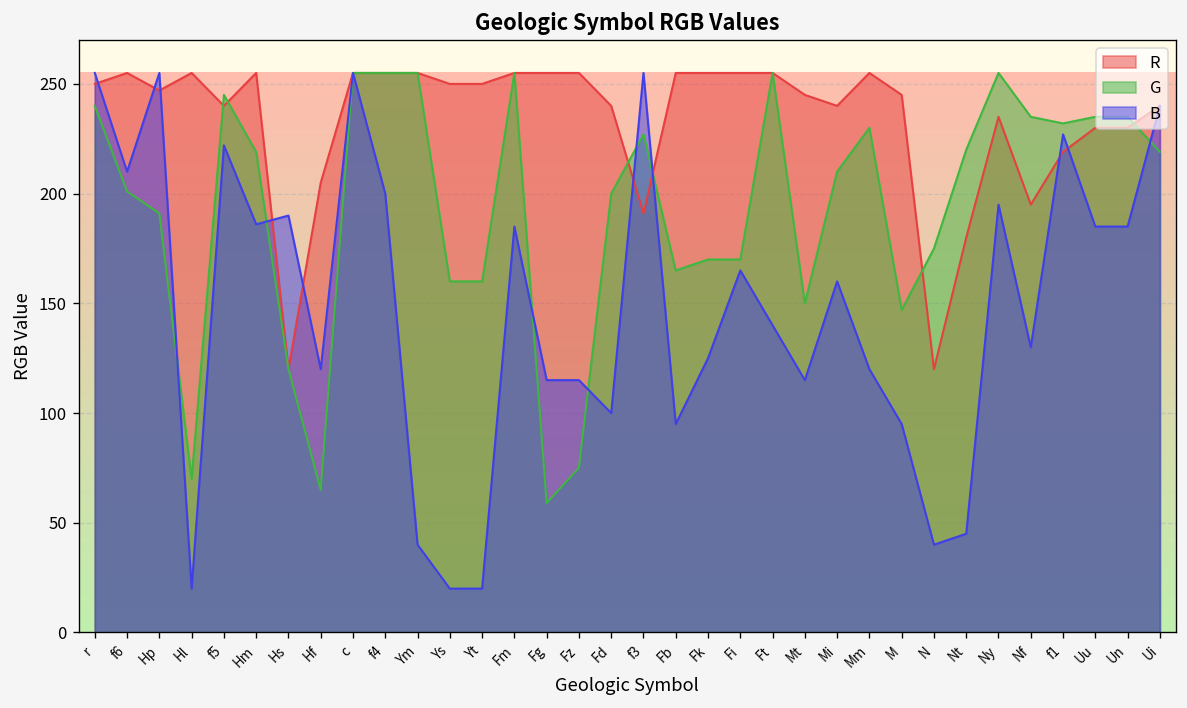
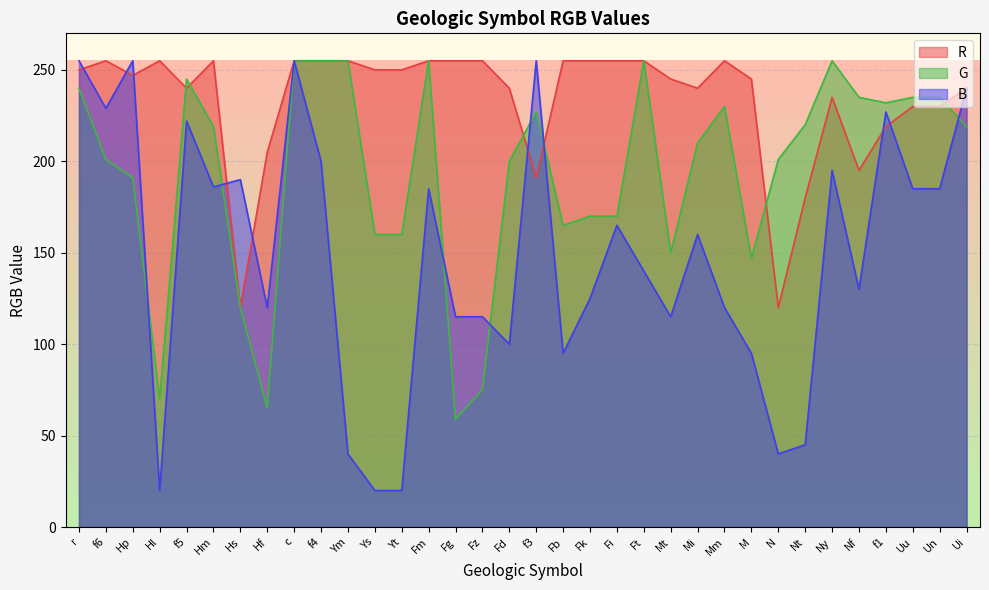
  {
    "R": {
      "r": 250,
      "f6": 255,
      "Hp": 247,
      "Hl": 255,
      "f5": 240,
      "Hm": 255,
      "Hf": 205,
      "Ys": 250,
      "Yt": 250,
      "Fg": 255,
      "Fz": 255,
      "Fd": 240,
      "f3": 191,
      "Fb": 255,
      "Fk": 255,
      "Fi": 255,
      "Mt": 245,
      "Mi": 240,
      "Mm": 255,
      "M": 245,
      "N": 120,
      "Nt": 180,
      "Ny": 235,
      "Nf": 195,
      "f1": 219,
      "Uu": 230
    },
    "G": {
      "r": 240,
      "f6": 201,
      "Hp": 191,
      "Hl": 70,
      "f5": 245,
      "Hm": 219,
      "Hf": 65,
      "Ys": 160,
      "Yt": 160,
      "Fg": 59,
      "Fz": 75,
      "Fd": 200,
      "f3": 227,
      "Fb": 165,
      "Fk": 170,
      "Fi": 170,
      "Mt": 150,
      "Mi": 210,
      "Mm": 230,
      "M": 147,
-     "N": 175,
+     "N": 201,
      "Nt": 220,
      "Ny": 255,
      "Nf": 235,
      "f1": 232,
      "Uu": 235,
      "Ui": 219
    },
    "B": {
      "r": 255,
-     "f6": 210,
+     "f6": 229,
      "Hp": 255,
      "Hl": 20,
      "f5": 222,
      "Hm": 186,
      "Hs": 190,
      "Hf": 120,
      "f4": 200,
      "Ym": 40,
      "Ys": 20,
      "Yt": 20,
      "Fm": 185,
      "Fg": 115,
      "Fz": 115,
      "Fd": 100,
      "f3": 255,
      "Fb": 95,
      "Fk": 125,
      "Fi": 165,
      "Ft": 140,
      "Mt": 115,
      "Mi": 160,
      "Mm": 120,
      "M": 95,
      "N": 40,
      "Nt": 45,
      "Ny": 195,
      "Nf": 130,
      "f1": 227,
      "Uu": 185,
      "Un": 185
    }
  }
